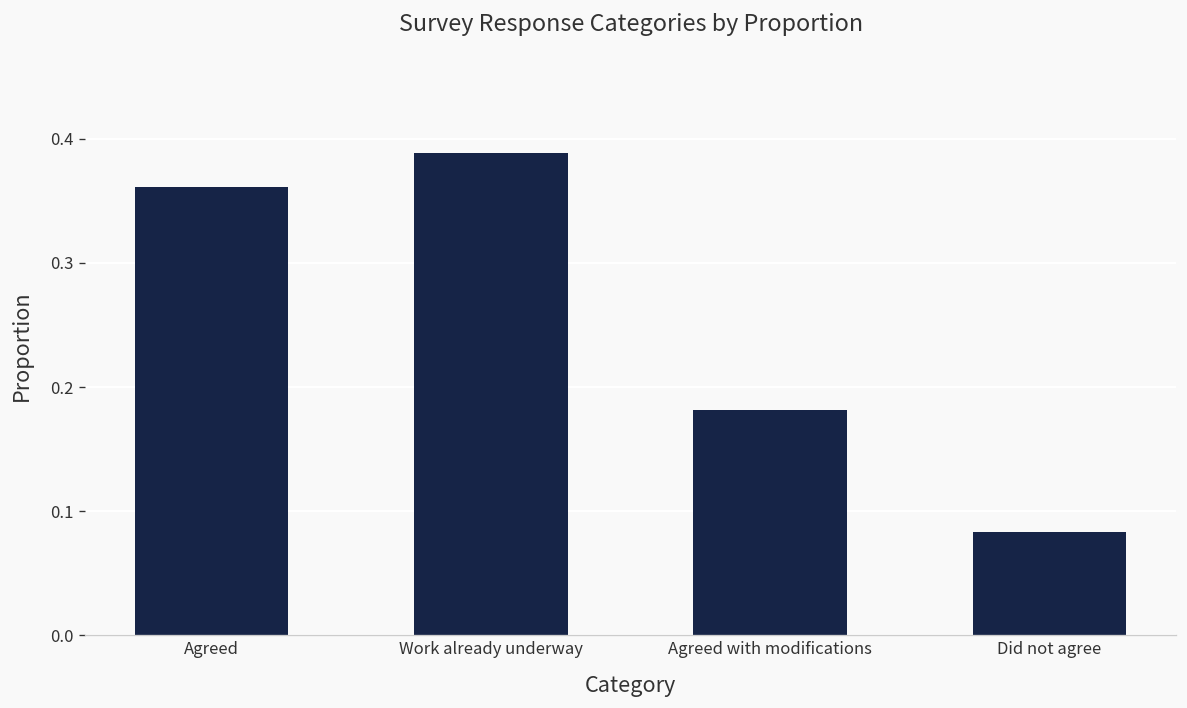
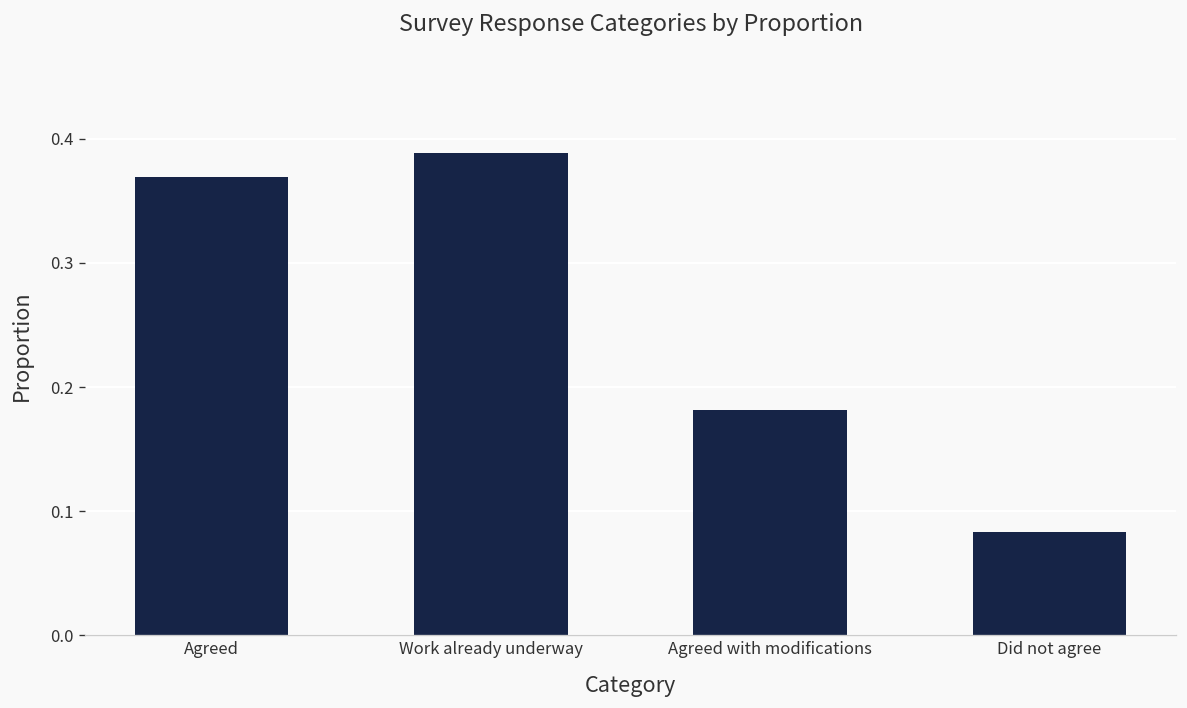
  {
-   "Agreed": 0.361,
+   "Agreed": 0.369,
    "Work already underway": 0.389,
    "Agreed with modifications": 0.181,
    "Did not agree": 0.083
  }
